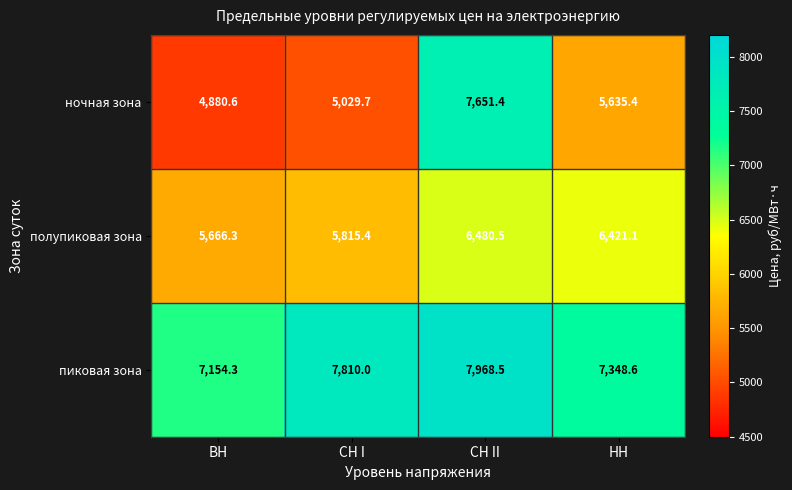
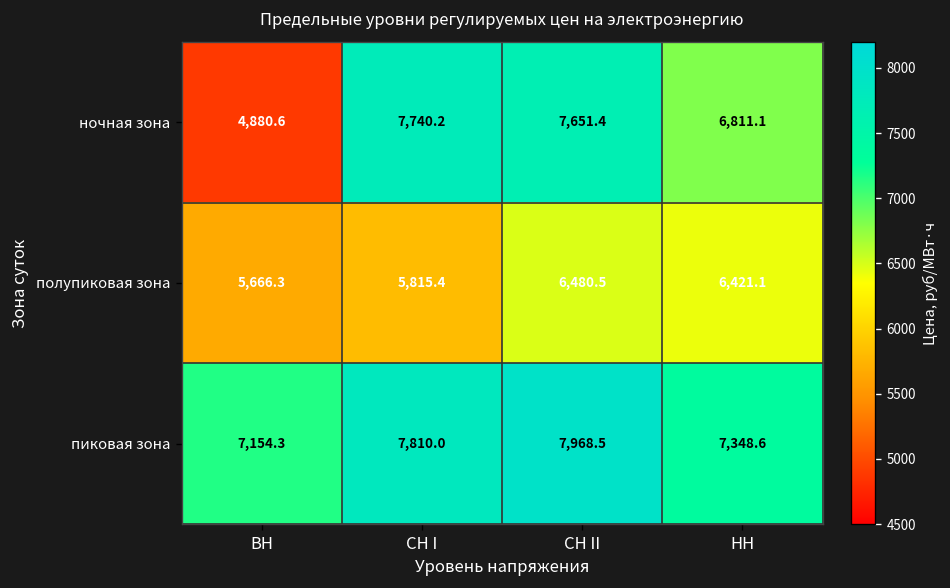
  {
    "ночная зона": {
      "ВН": "4,880.6",
-     "СН I": "5,029.7",
+     "СН I": "7,740.2",
      "СН II": "7,651.4",
-     "НН": "5,635.4"
+     "НН": "6,811.1"
    },
    "полупиковая зона": {
      "ВН": "5,666.3",
      "СН I": "5,815.4",
      "СН II": "6,480.5",
      "НН": "6,421.1"
    },
    "пиковая зона": {
      "ВН": "7,154.3",
      "СН I": "7,810.0",
      "СН II": "7,968.5",
      "НН": "7,348.6"
    }
  }
